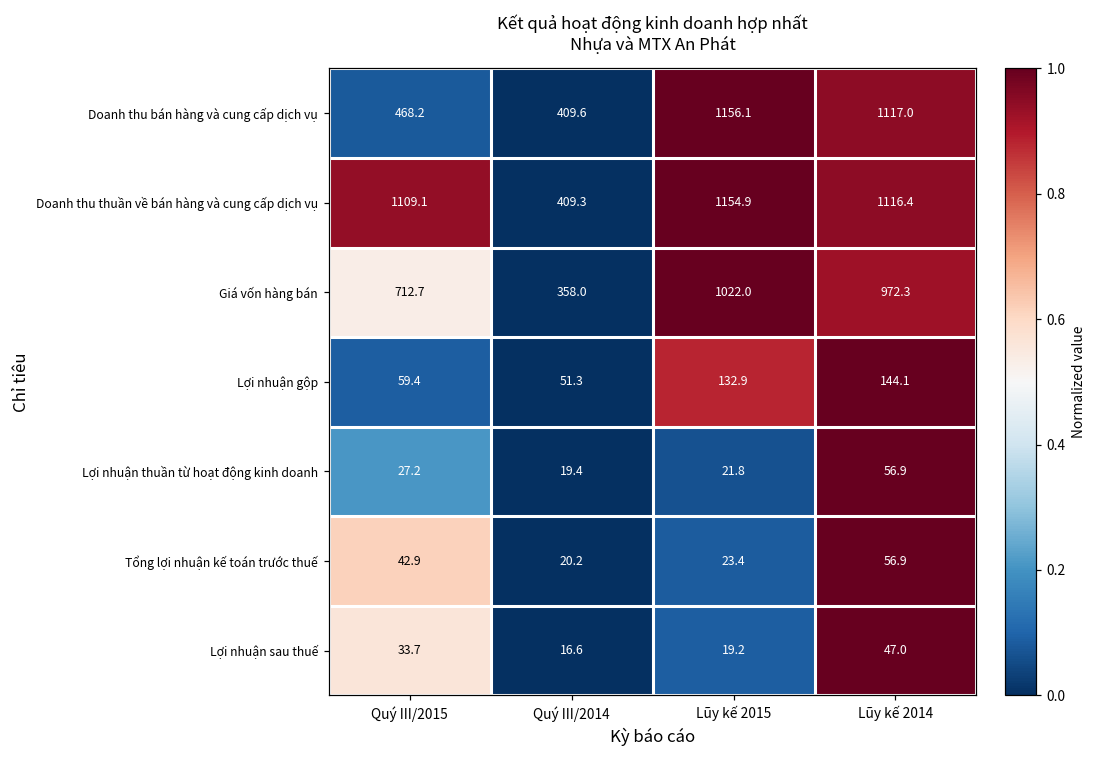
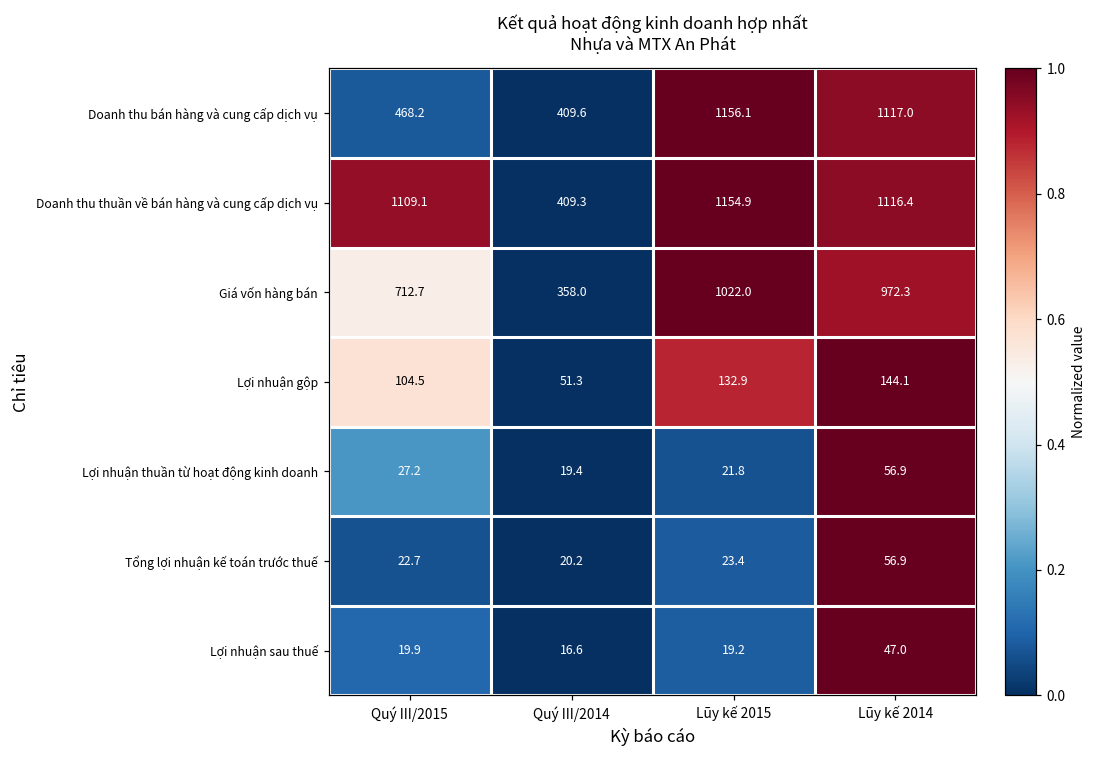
  {
    "Doanh thu bán hàng và cung cấp dịch vụ": {
      "Quý III/2015": 468.2,
      "Quý III/2014": 409.6,
      "Lũy kế 2015": 1156.1,
      "Lũy kế 2014": 1117.0
    },
    "Doanh thu thuần về bán hàng và cung cấp dịch vụ": {
      "Quý III/2015": 1109.1,
      "Quý III/2014": 409.3,
      "Lũy kế 2015": 1154.9,
      "Lũy kế 2014": 1116.4
    },
    "Giá vốn hàng bán": {
      "Quý III/2015": 712.7,
      "Quý III/2014": 358.0,
      "Lũy kế 2015": 1022.0,
      "Lũy kế 2014": 972.3
    },
    "Lợi nhuận gộp": {
-     "Quý III/2015": 59.4,
+     "Quý III/2015": 104.5,
      "Quý III/2014": 51.3,
      "Lũy kế 2015": 132.9,
      "Lũy kế 2014": 144.1
    },
    "Lợi nhuận thuần từ hoạt động kinh doanh": {
      "Quý III/2015": 27.2,
      "Quý III/2014": 19.4,
      "Lũy kế 2015": 21.8,
      "Lũy kế 2014": 56.9
    },
    "Tổng lợi nhuận kế toán trước thuế": {
-     "Quý III/2015": 42.9,
+     "Quý III/2015": 22.7,
      "Quý III/2014": 20.2,
      "Lũy kế 2015": 23.4,
      "Lũy kế 2014": 56.9
    },
    "Lợi nhuận sau thuế": {
-     "Quý III/2015": 33.7,
+     "Quý III/2015": 19.9,
      "Quý III/2014": 16.6,
      "Lũy kế 2015": 19.2,
      "Lũy kế 2014": 47.0
    }
  }
